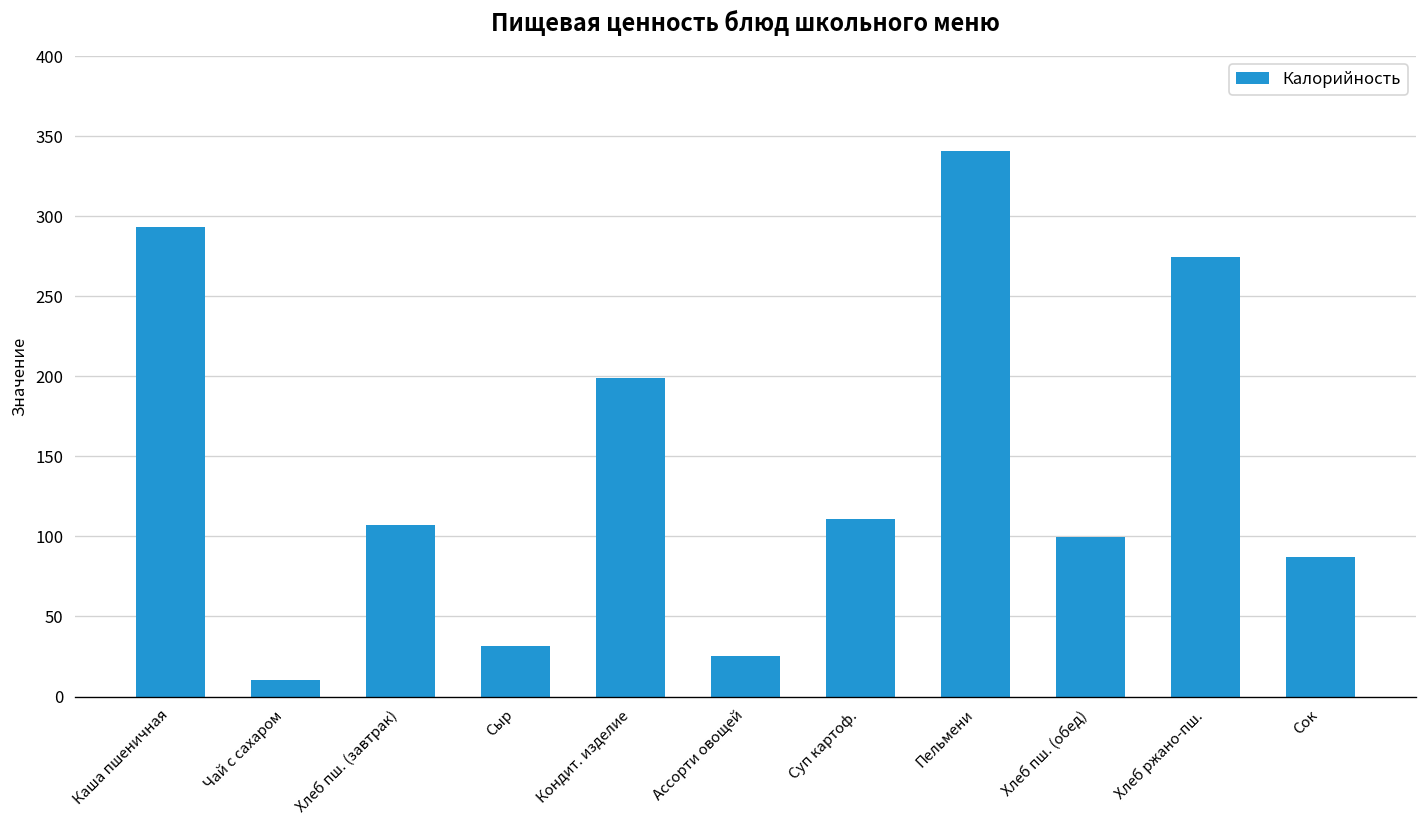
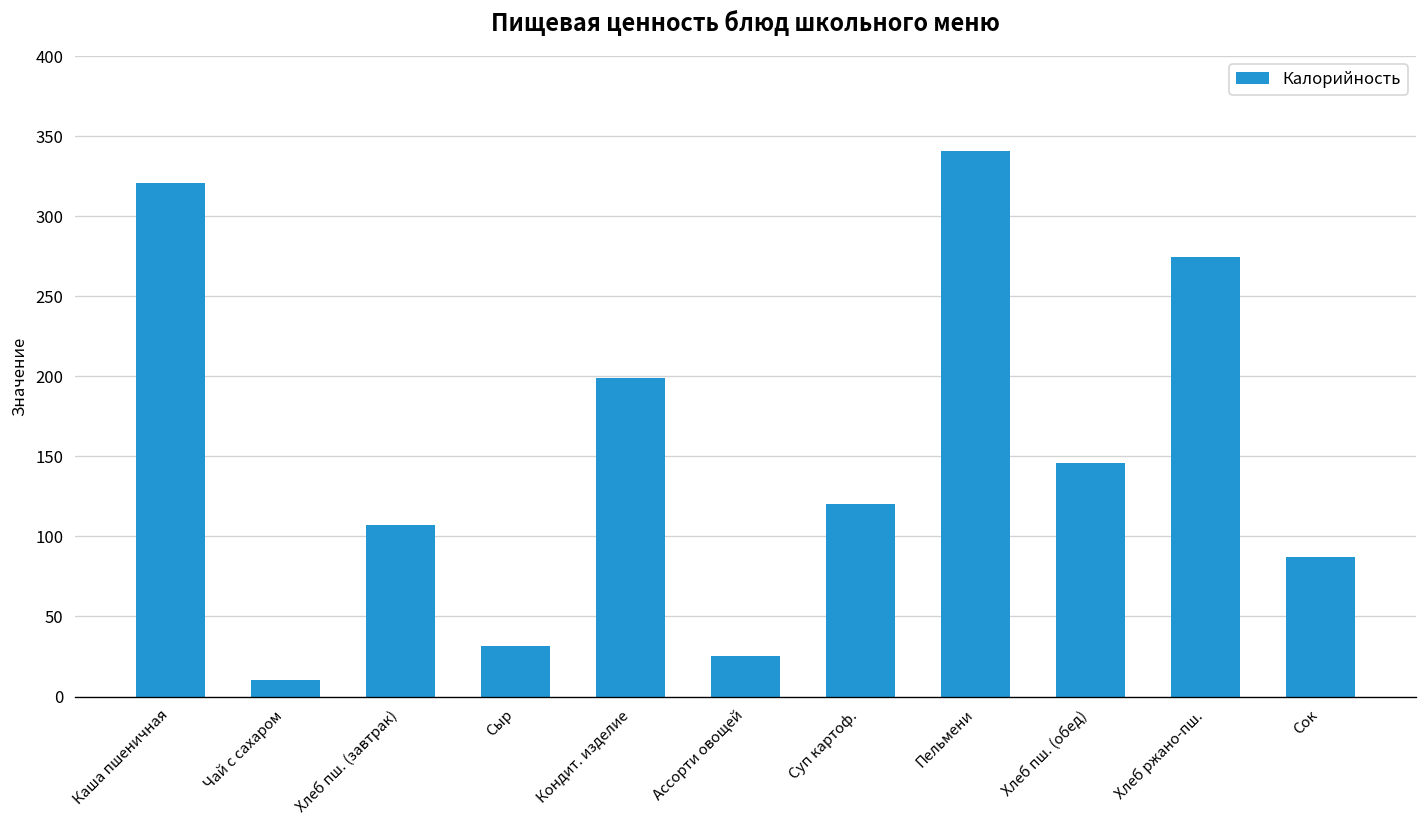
  {
-   "Каша пшеничная": 294,
+   "Каша пшеничная": 321,
    "Чай с сахаром": 10,
    "Хлеб пш. (завтрак)": 107,
    "Сыр": 31,
    "Кондит. изделие": 199,
    "Ассорти овощей": 25,
-   "Суп картоф.": 111,
+   "Суп картоф.": 120,
    "Пельмени": 340,
-   "Хлеб пш. (обед)": 100,
+   "Хлеб пш. (обед)": 146,
    "Хлеб ржано-пш.": 275,
    "Сок": 87
  }
